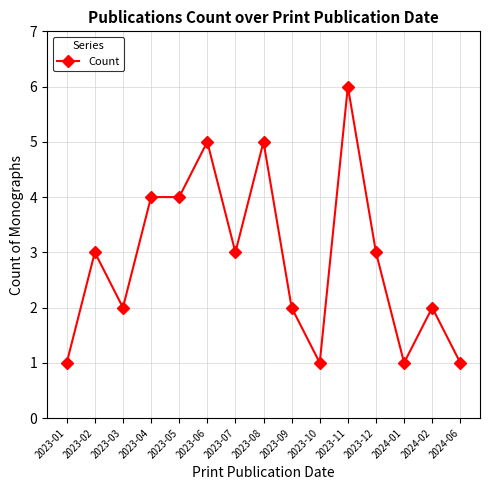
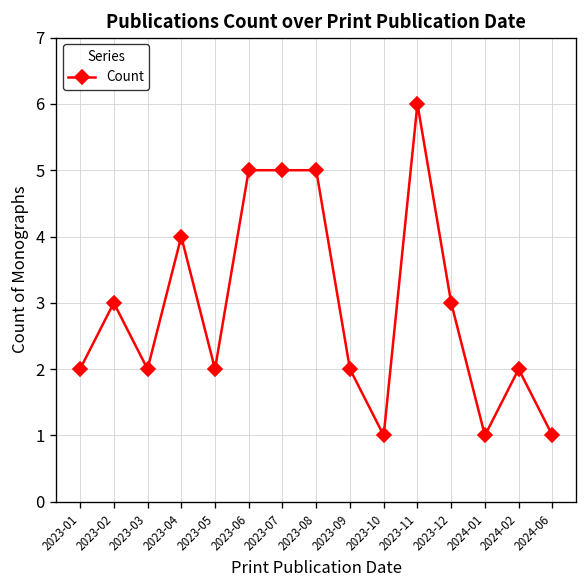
  {
-   "2023-01": 1,
+   "2023-01": 2,
    "2023-02": 3,
    "2023-03": 2,
    "2023-04": 4,
-   "2023-05": 4,
+   "2023-05": 2,
    "2023-06": 5,
-   "2023-07": 3,
+   "2023-07": 5,
    "2023-08": 5,
    "2023-09": 2,
    "2023-10": 1,
    "2023-11": 6,
    "2023-12": 3,
    "2024-01": 1,
    "2024-02": 2,
    "2024-06": 1
  }
